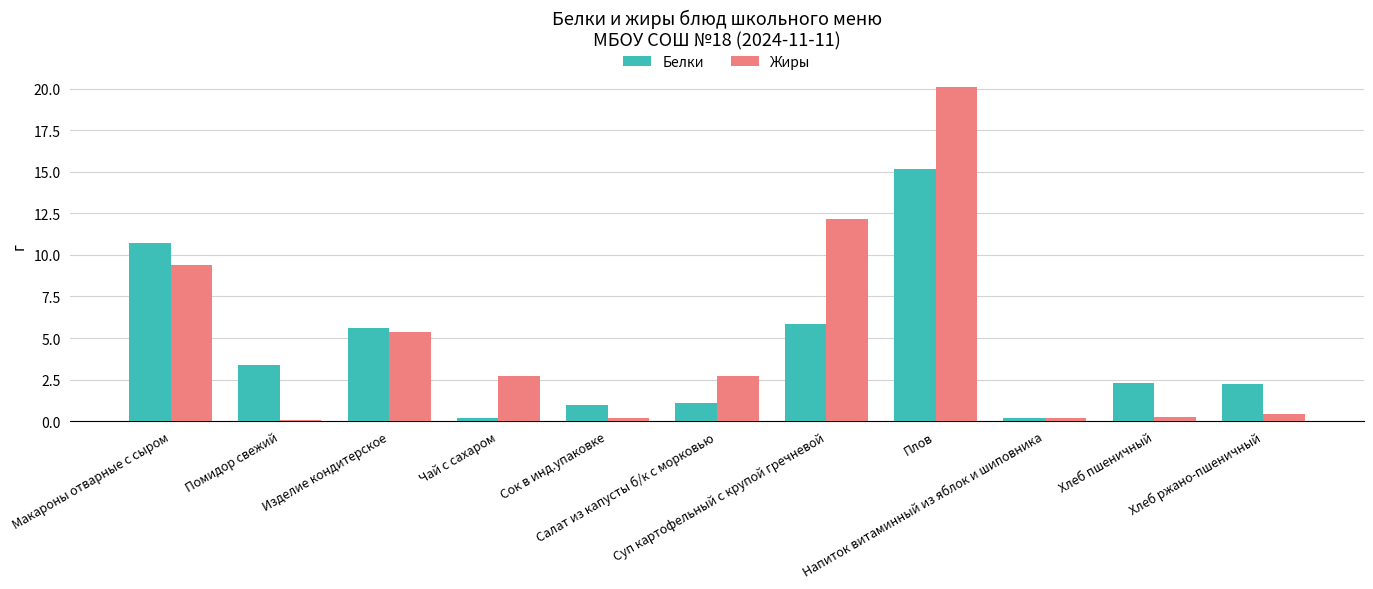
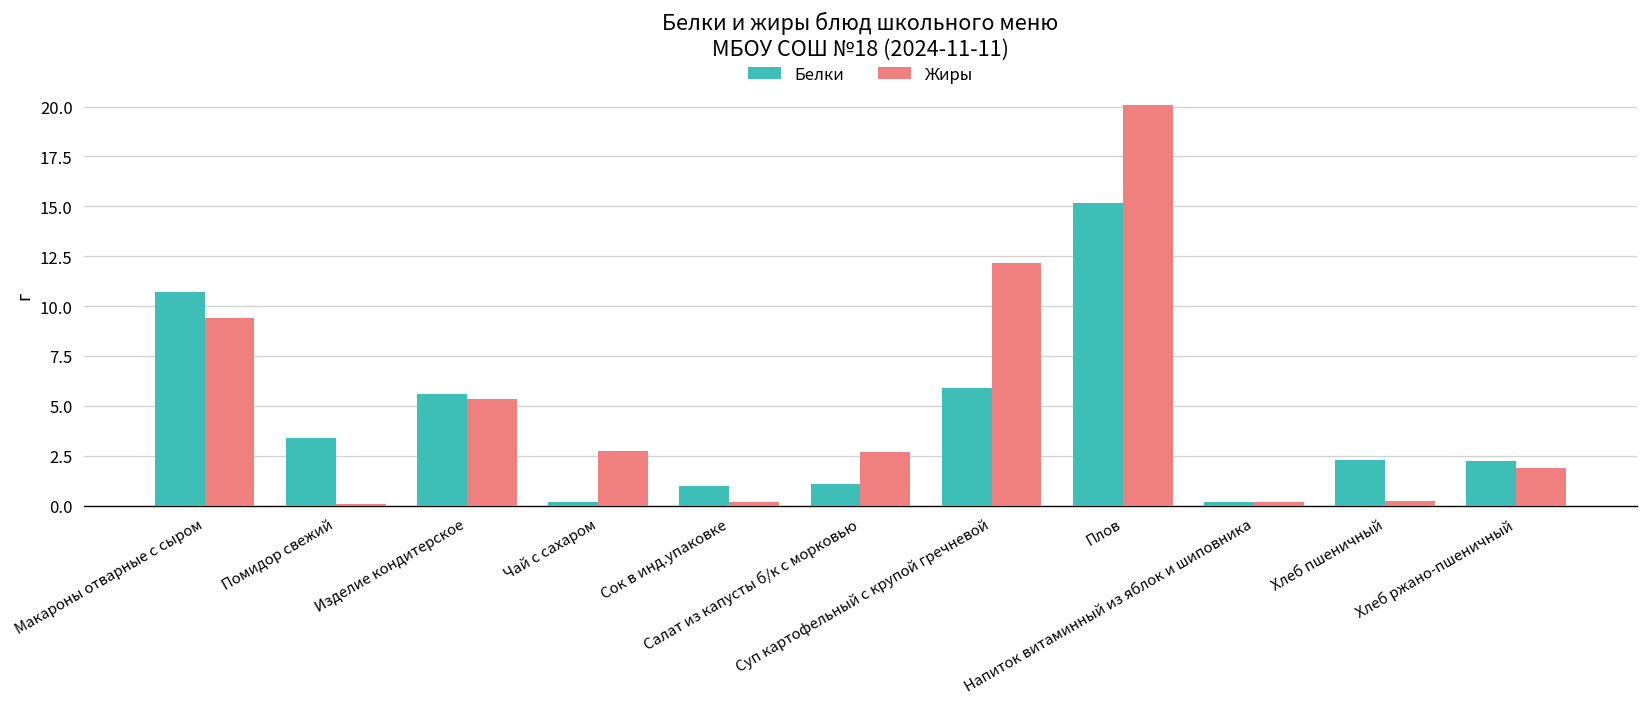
  {
    "Белки": {
      "Макароны отварные с сыром": 10.7,
      "Помидор свежий": 3.4,
      "Изделие кондитерское": 5.6,
      "Чай с сахаром": 0.2,
      "Сок в инд.упаковке": 1.0,
      "Салат из капусты б/к с морковью": 1.1,
      "Суп картофельный с крупой гречневой": 5.9,
      "Плов": 15.2,
      "Напиток витаминный из яблок и шиповника": 0.2,
      "Хлеб пшеничный": 2.3,
      "Хлеб ржано-пшеничный": 2.2
    },
    "Жиры": {
      "Макароны отварные с сыром": 9.4,
      "Изделие кондитерское": 5.3,
      "Чай с сахаром": 2.7,
      "Сок в инд.упаковке": 0.2,
      "Салат из капусты б/к с морковью": 2.7,
      "Суп картофельный с крупой гречневой": 12.2,
      "Плов": 20.1,
      "Напиток витаминный из яблок и шиповника": 0.2,
      "Хлеб пшеничный": 0.2,
-     "Хлеб ржано-пшеничный": 0.4
+     "Хлеб ржано-пшеничный": 1.9
    }
  }
